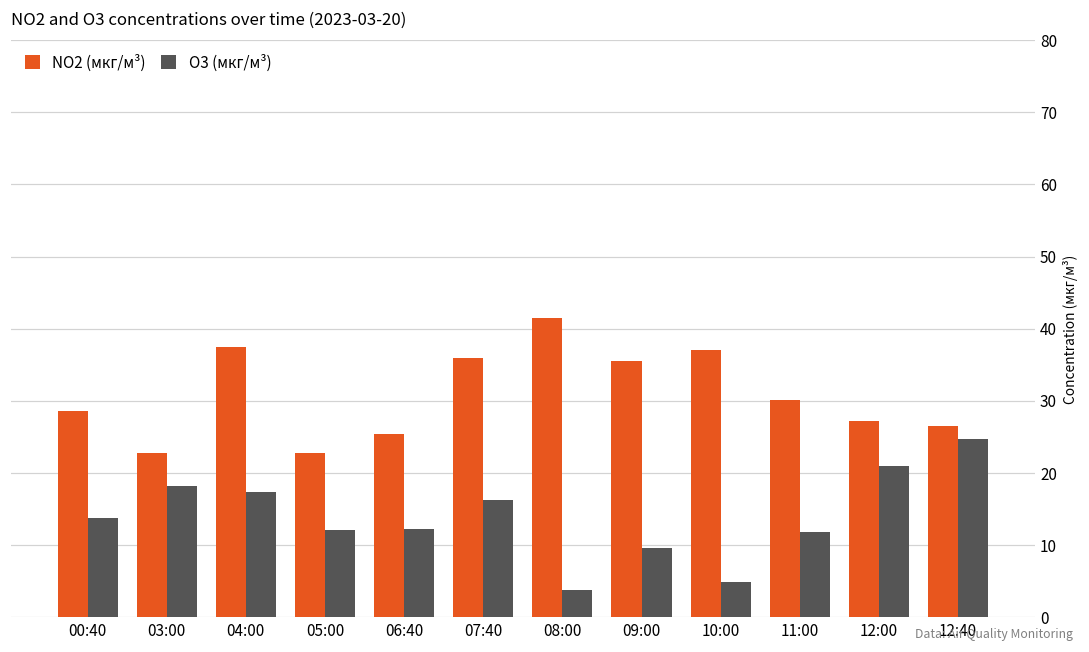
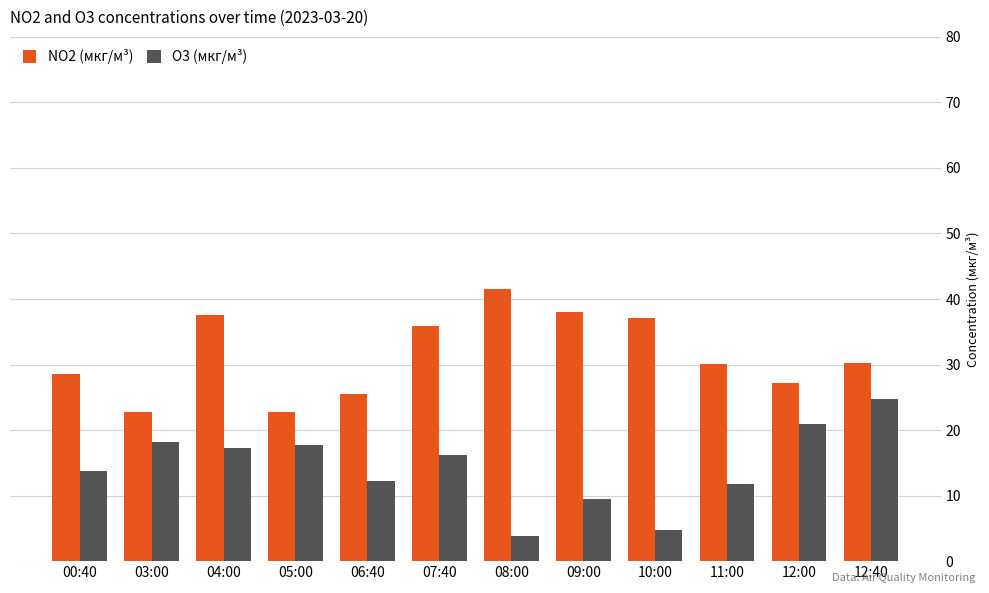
  {
    "NO2 (мкг/м³)": {
      "00:40": 29,
      "03:00": 23,
      "04:00": 38,
      "05:00": 23,
      "06:40": 25,
      "07:40": 36,
      "08:00": 42,
-     "09:00": 36,
+     "09:00": 38,
      "10:00": 37,
      "11:00": 30,
      "12:00": 27,
-     "12:40": 27
+     "12:40": 30
    },
    "O3 (мкг/м³)": {
      "00:40": 14,
      "03:00": 18,
      "04:00": 17,
-     "05:00": 12,
+     "05:00": 18,
      "06:40": 12,
      "07:40": 16,
      "08:00": 4,
      "09:00": 10,
      "10:00": 5,
      "11:00": 12,
      "12:00": 21,
      "12:40": 25
    }
  }
